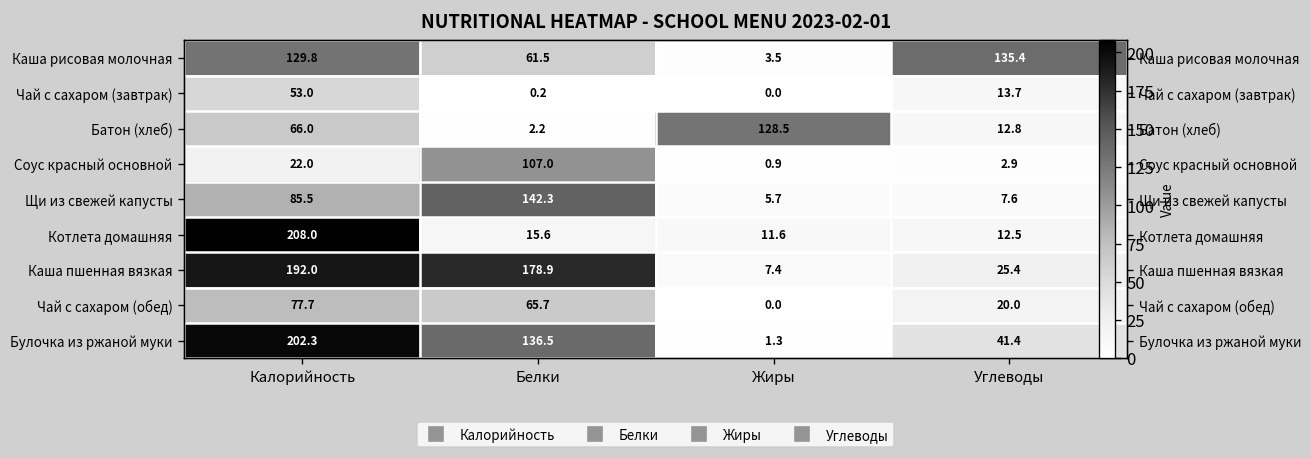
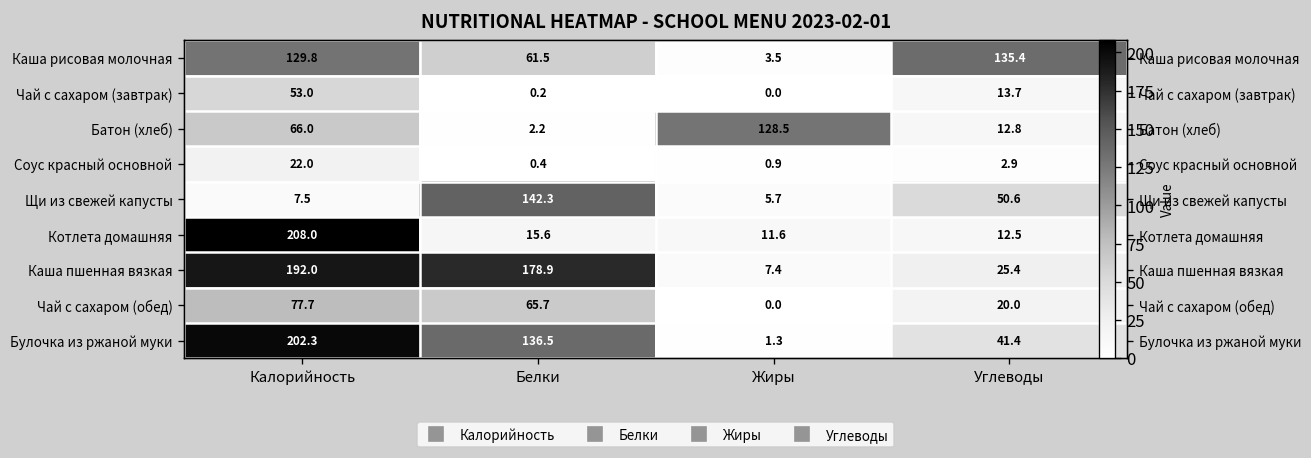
  {
    "Каша рисовая молочная": {
      "Калорийность": 129.8,
      "Белки": 61.5,
      "Жиры": 3.5,
      "Углеводы": 135.4
    },
    "Чай с сахаром (завтрак)": {
      "Калорийность": 53.0,
      "Белки": 0.2,
      "Жиры": 0.0,
      "Углеводы": 13.7
    },
    "Батон (хлеб)": {
      "Калорийность": 66.0,
      "Белки": 2.2,
      "Жиры": 128.5,
      "Углеводы": 12.8
    },
    "Соус красный основной": {
      "Калорийность": 22.0,
-     "Белки": 107.0,
+     "Белки": 0.4,
      "Жиры": 0.9,
      "Углеводы": 2.9
    },
    "Щи из свежей капусты": {
-     "Калорийность": 85.5,
+     "Калорийность": 7.5,
      "Белки": 142.3,
      "Жиры": 5.7,
-     "Углеводы": 7.6
+     "Углеводы": 50.6
    },
    "Котлета домашняя": {
      "Калорийность": 208.0,
      "Белки": 15.6,
      "Жиры": 11.6,
      "Углеводы": 12.5
    },
    "Каша пшенная вязкая": {
      "Калорийность": 192.0,
      "Белки": 178.9,
      "Жиры": 7.4,
      "Углеводы": 25.4
    },
    "Чай с сахаром (обед)": {
      "Калорийность": 77.7,
      "Белки": 65.7,
      "Жиры": 0.0,
      "Углеводы": 20.0
    },
    "Булочка из ржаной муки": {
      "Калорийность": 202.3,
      "Белки": 136.5,
      "Жиры": 1.3,
      "Углеводы": 41.4
    }
  }
